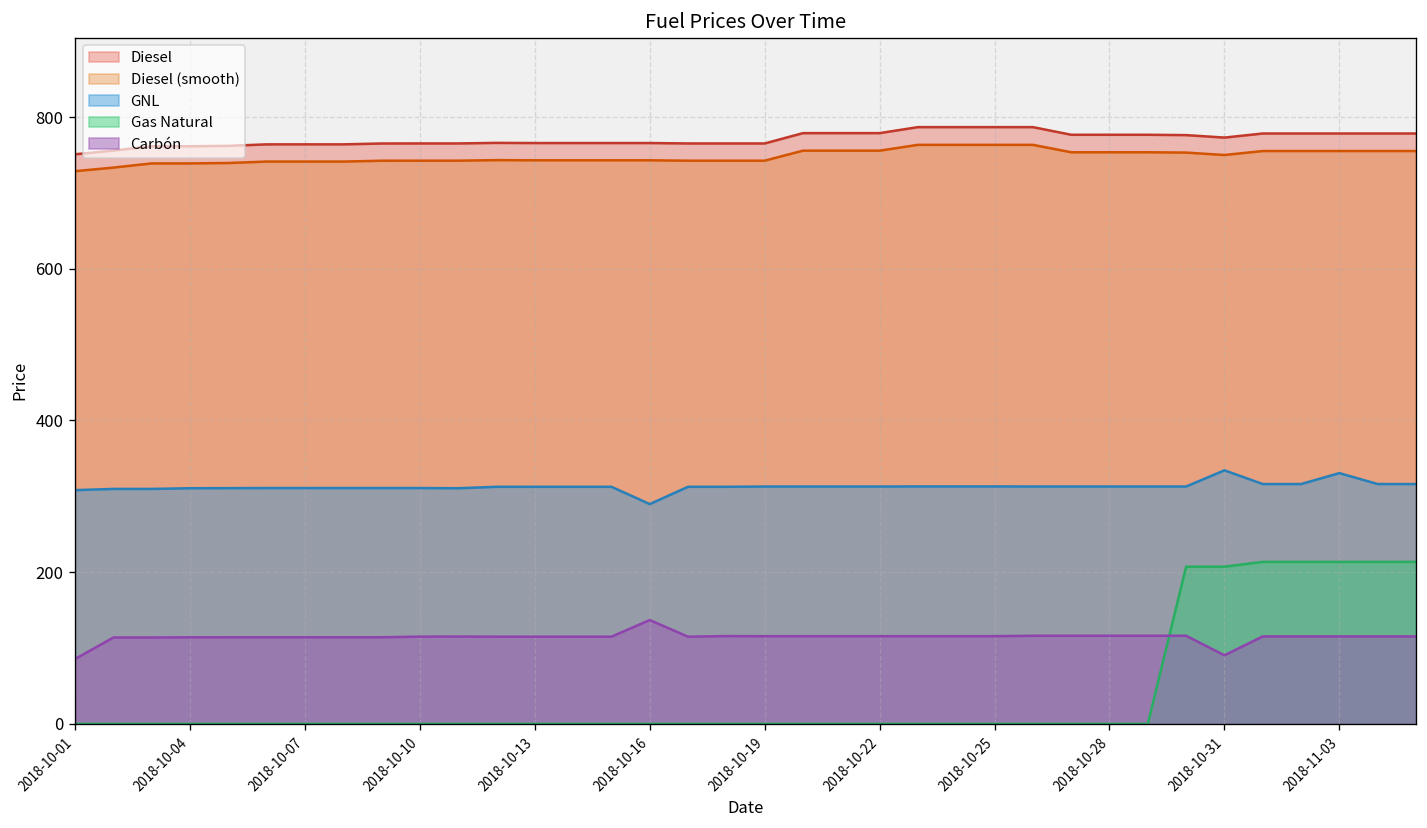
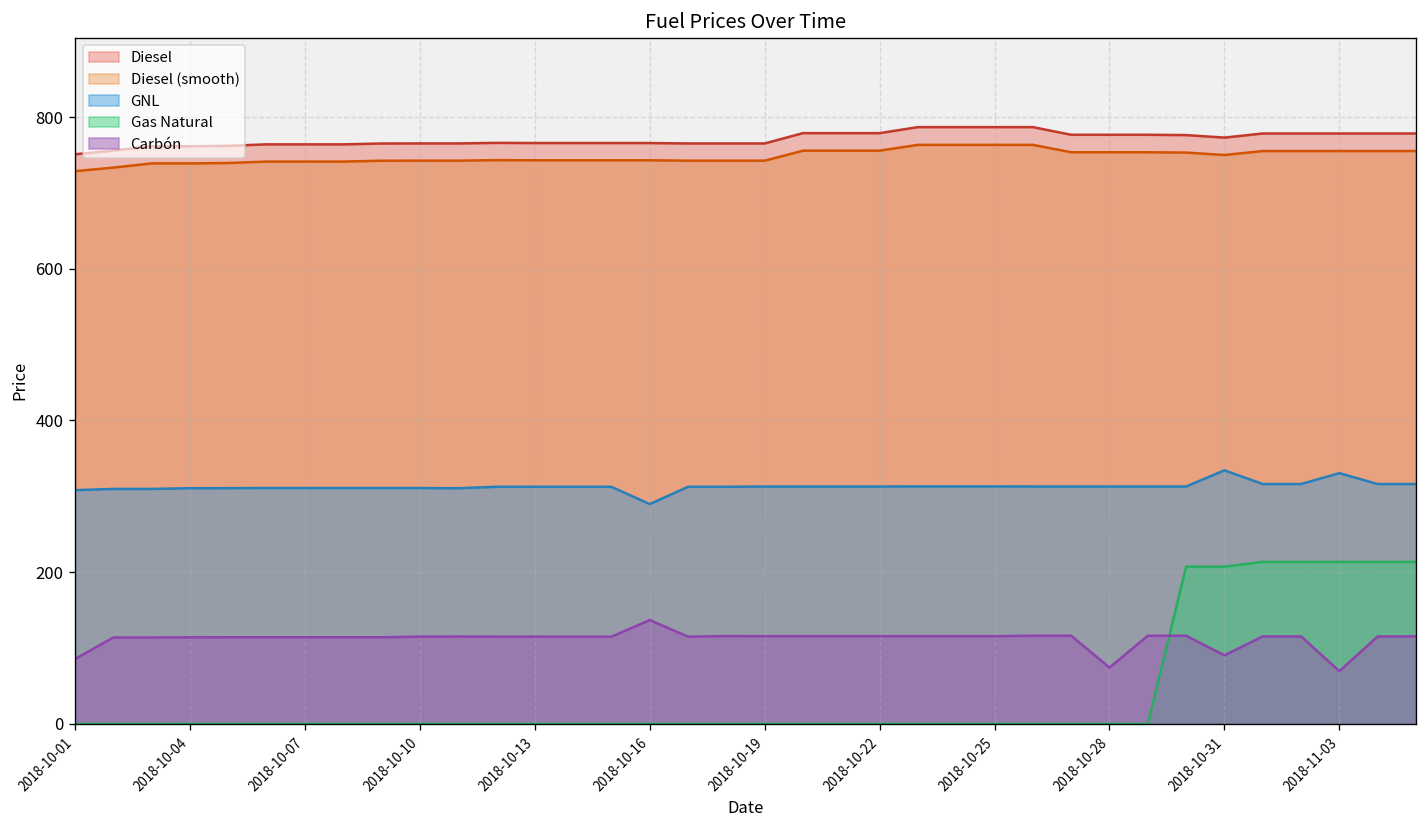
  {
    "GNL": {
      "2018-10-01": 310,
      "2018-10-04": 310,
      "2018-10-07": 310,
      "2018-10-10": 310,
      "2018-10-13": 310,
      "2018-10-16": 290,
      "2018-10-19": 310,
      "2018-10-22": 310,
      "2018-10-25": 310,
      "2018-10-28": 310,
      "2018-10-31": 330,
      "2018-11-03": 330
    },
    "Gas Natural": {
      "2018-10-01": 0,
      "2018-10-04": 0,
      "2018-10-07": 0,
      "2018-10-10": 0,
      "2018-10-13": 0,
      "2018-10-16": 0,
      "2018-10-19": 0,
      "2018-10-22": 0,
      "2018-10-25": 0,
      "2018-10-28": 0,
      "2018-10-31": 210,
      "2018-11-03": 210
    },
    "Carbón": {
      "2018-10-01": 90,
      "2018-10-04": 110,
      "2018-10-07": 110,
      "2018-10-10": 120,
      "2018-10-13": 110,
      "2018-10-16": 140,
      "2018-10-19": 120,
      "2018-10-22": 120,
      "2018-10-25": 120,
-     "2018-10-28": 120,
+     "2018-10-28": 70,
      "2018-10-31": 90,
-     "2018-11-03": 120
+     "2018-11-03": 70
    }
  }
